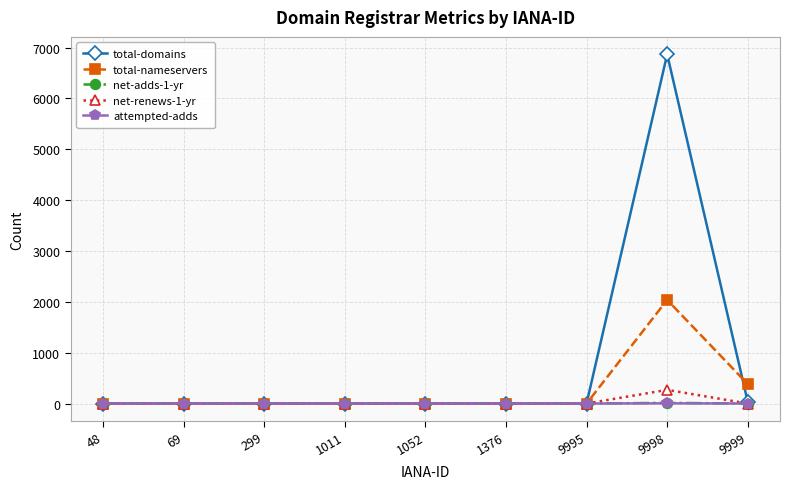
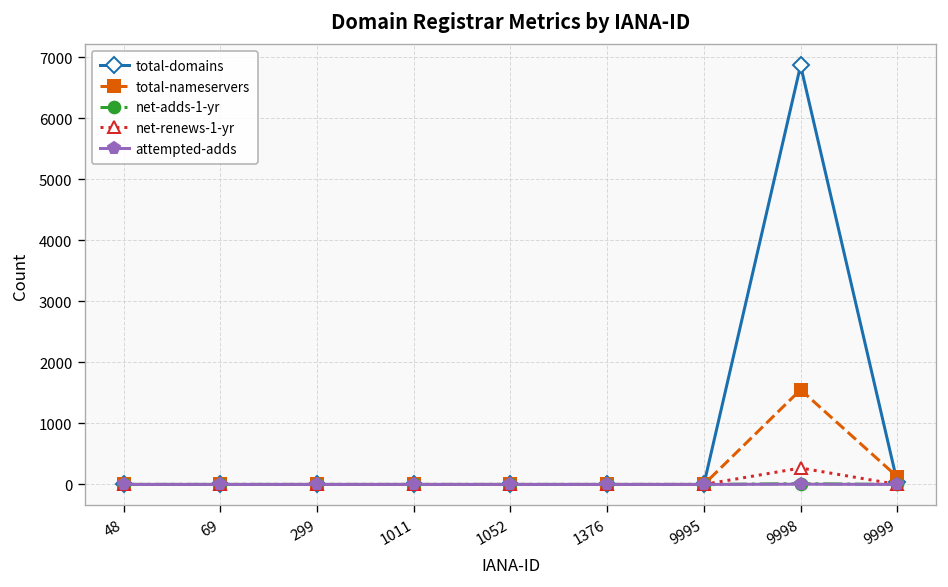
  {
    "total-domains": {
      "9998": 6900
    },
    "total-nameservers": {
-     "9998": 2000,
-     "9999": 400
+     "9998": 1600,
+     "9999": 100
    },
    "attempted-adds": {
      "9998": 0
    },
    "net-renews-1-yr": {
      "9998": 300
    }
  }
